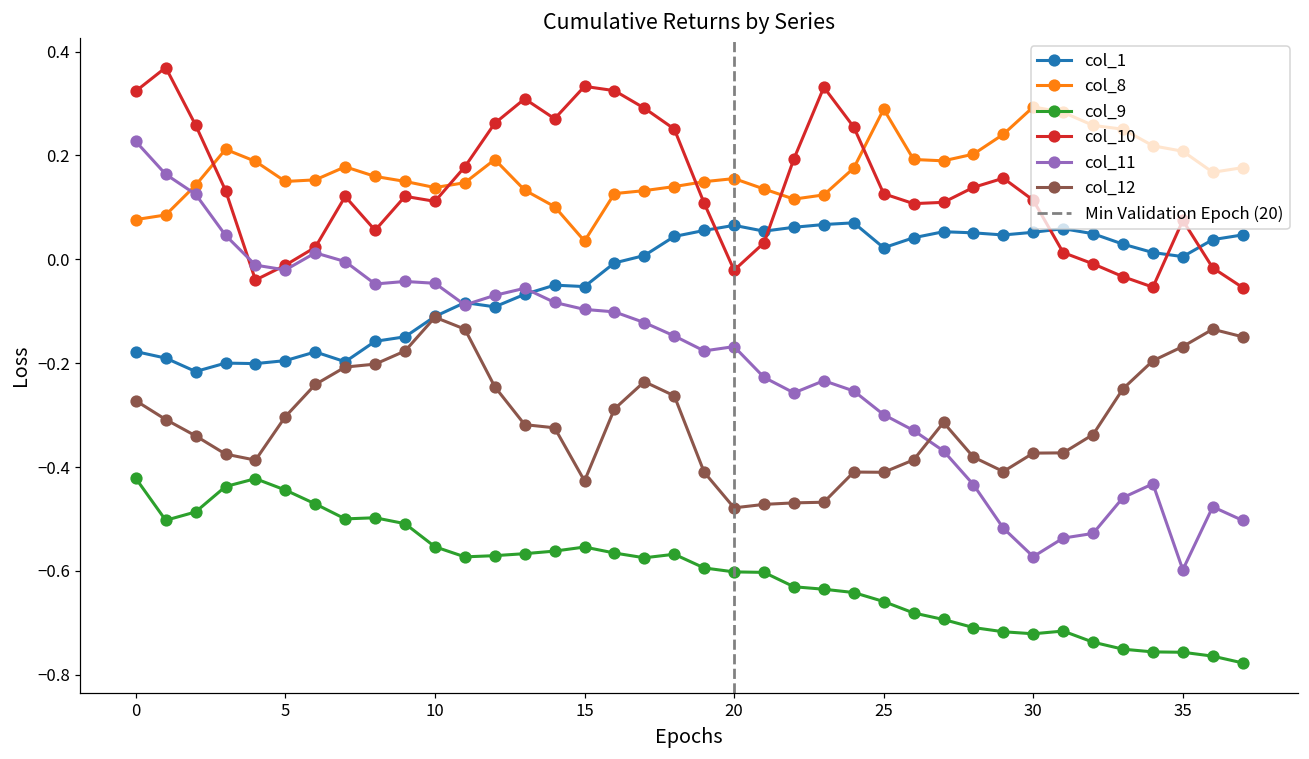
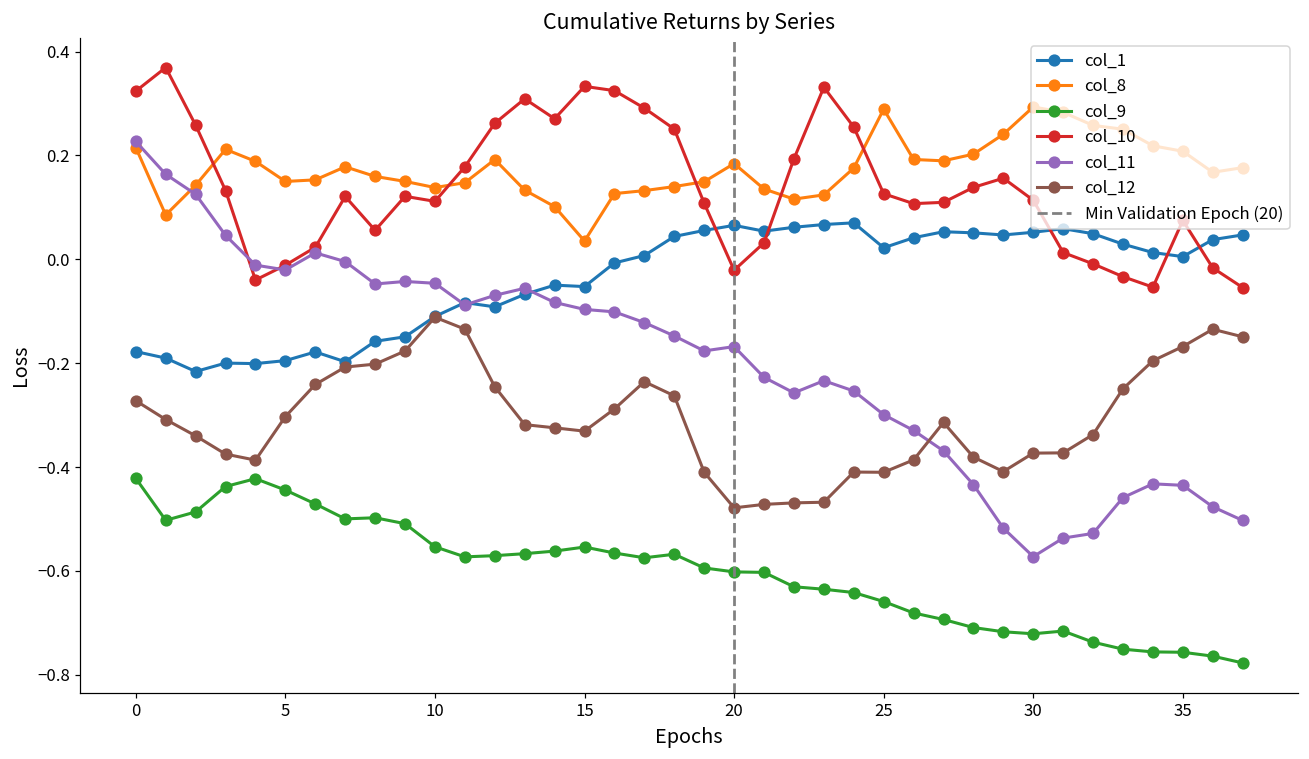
  {
    "col_1": {
      "0": -0.18,
      "5": -0.20,
      "15": -0.05,
      "20": 0.07,
      "25": 0.02,
      "35": 0.01
    },
    "col_8": {
-     "0": 0.08,
+     "0": 0.22,
      "5": 0.15,
      "10": 0.14,
      "15": 0.04,
-     "20": 0.16,
+     "20": 0.18,
      "25": 0.29
    },
    "col_9": {
      "0": -0.42,
      "5": -0.44,
      "10": -0.55,
      "15": -0.55,
      "20": -0.60,
      "25": -0.66,
      "30": -0.72,
      "35": -0.76
    },
    "col_10": {
      "0": 0.32,
      "5": -0.01,
      "10": 0.11,
      "15": 0.33,
      "20": -0.02,
      "25": 0.13
    },
    "col_11": {
      "0": 0.23,
      "5": -0.02,
      "10": -0.05,
      "15": -0.10,
      "20": -0.17,
      "25": -0.30,
      "30": -0.57,
-     "35": -0.60
+     "35": -0.44
    },
    "col_12": {
      "0": -0.27,
      "5": -0.30,
-     "15": -0.43,
+     "15": -0.33,
      "20": -0.48,
      "25": -0.41,
      "30": -0.37,
      "35": -0.17
    }
  }
